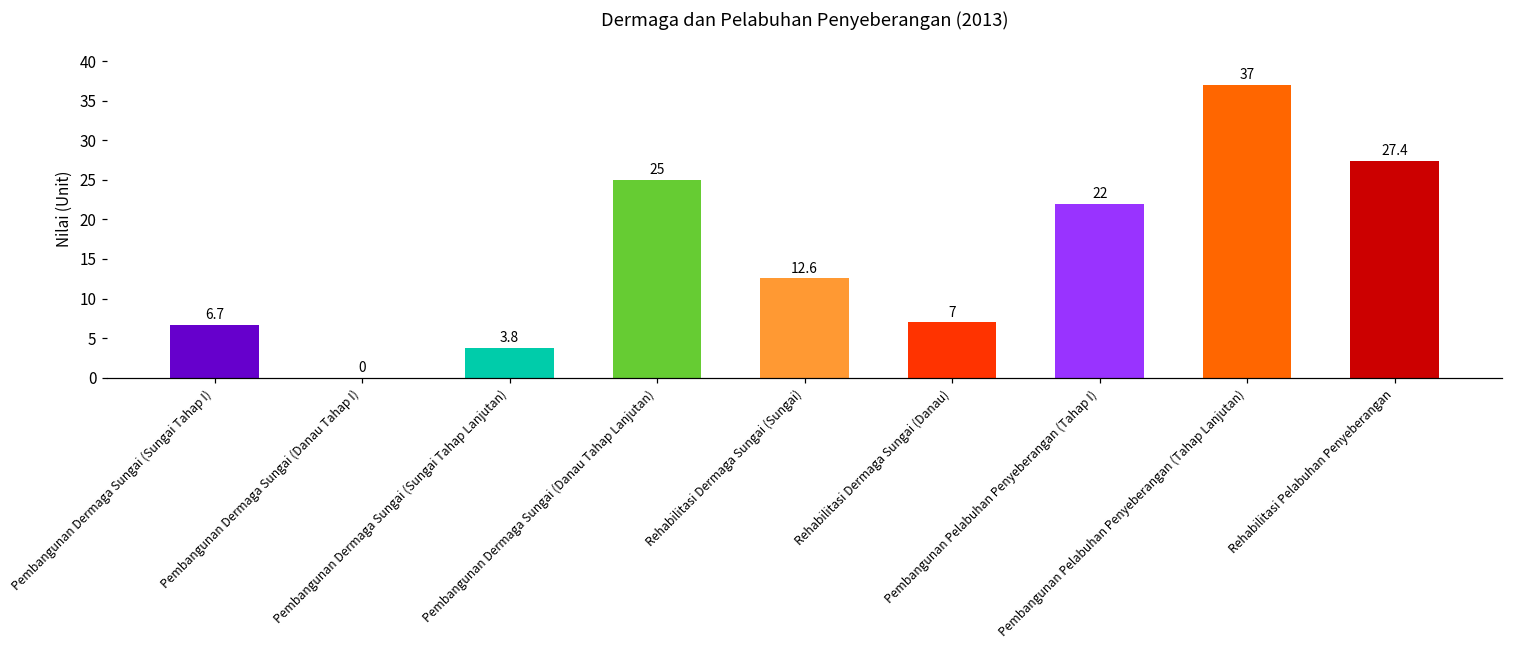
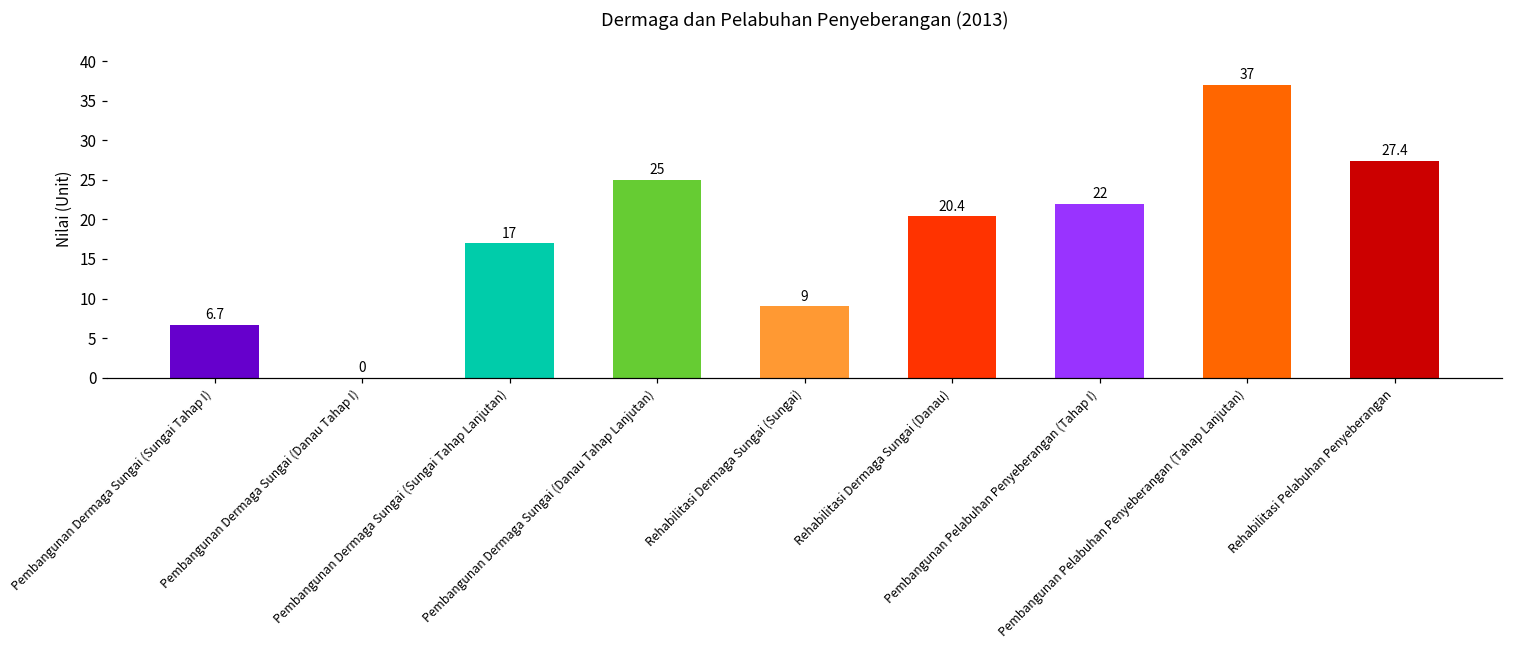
  {
    "Pembangunan Dermaga Sungai (Sungai Tahap I)": 6.7,
    "Pembangunan Dermaga Sungai (Danau Tahap I)": 0,
-   "Pembangunan Dermaga Sungai (Sungai Tahap Lanjutan)": 3.8,
+   "Pembangunan Dermaga Sungai (Sungai Tahap Lanjutan)": 17,
    "Pembangunan Dermaga Sungai (Danau Tahap Lanjutan)": 25,
-   "Rehabilitasi Dermaga Sungai (Sungai)": 12.6,
-   "Rehabilitasi Dermaga Sungai (Danau)": 7,
+   "Rehabilitasi Dermaga Sungai (Sungai)": 9,
+   "Rehabilitasi Dermaga Sungai (Danau)": 20.4,
    "Pembangunan Pelabuhan Penyeberangan (Tahap I)": 22,
    "Pembangunan Pelabuhan Penyeberangan (Tahap Lanjutan)": 37,
    "Rehabilitasi Pelabuhan Penyeberangan": 27.4
  }
